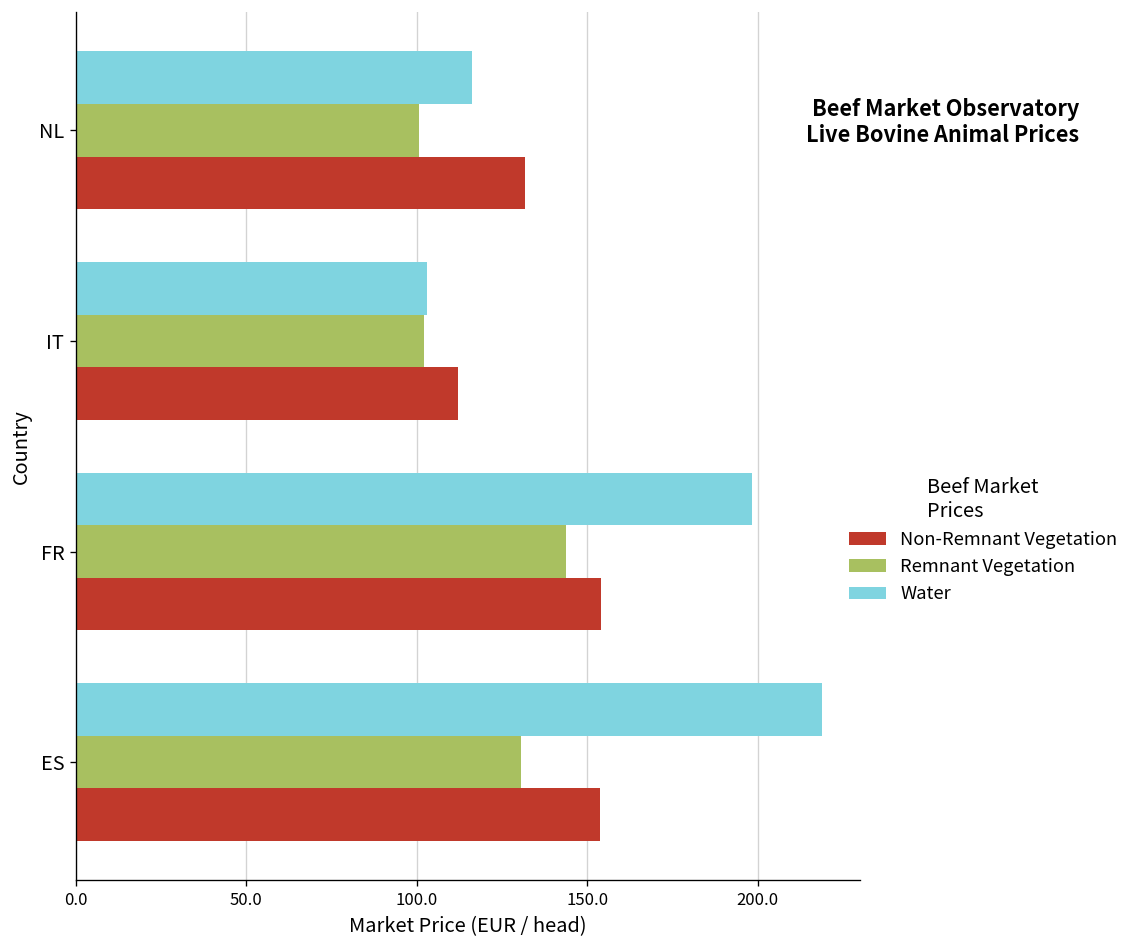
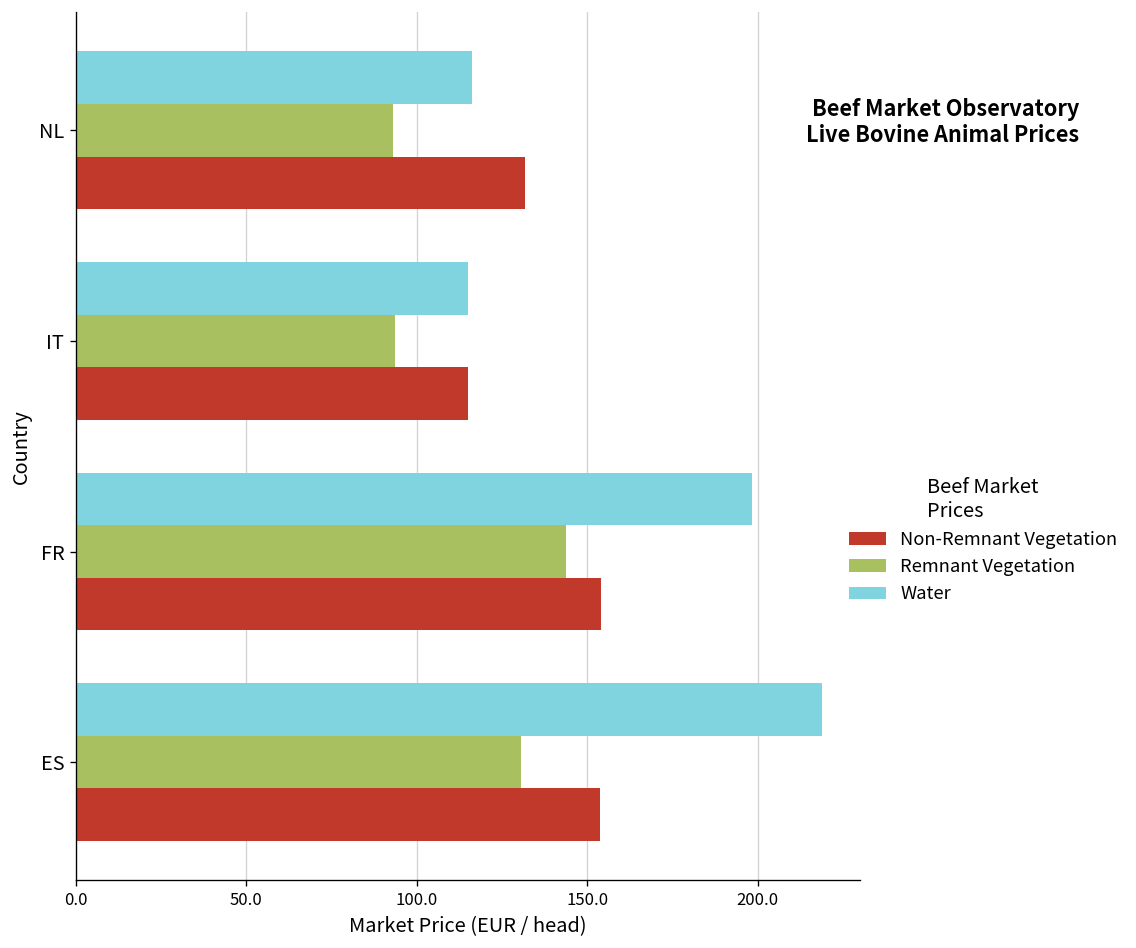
  {
    "Non-Remnant Vegetation": {
      "NL": 132,
-     "IT": 112,
+     "IT": 115,
      "FR": 154,
      "ES": 154
    },
    "Remnant Vegetation": {
-     "NL": 101,
-     "IT": 102,
+     "NL": 93,
+     "IT": 94,
      "FR": 144,
      "ES": 131
    },
    "Water": {
      "NL": 116,
-     "IT": 103,
+     "IT": 115,
      "FR": 198,
      "ES": 219
    }
  }
